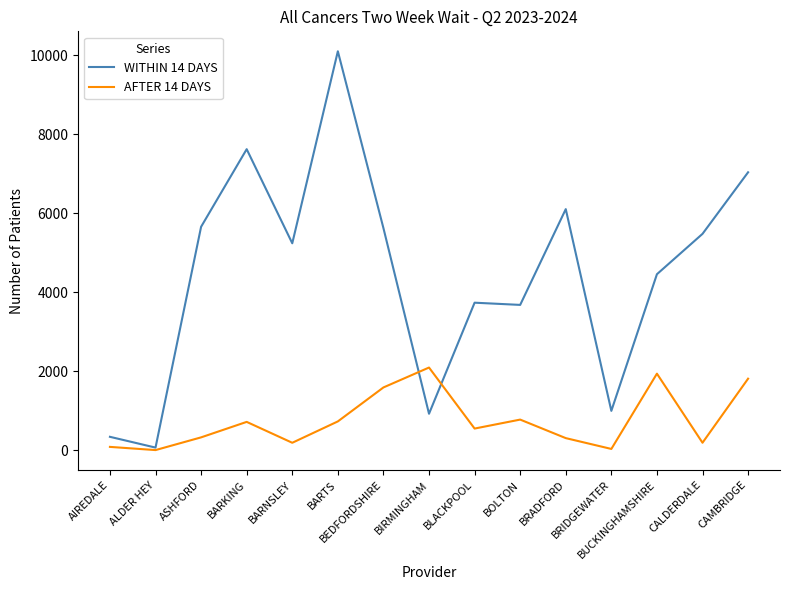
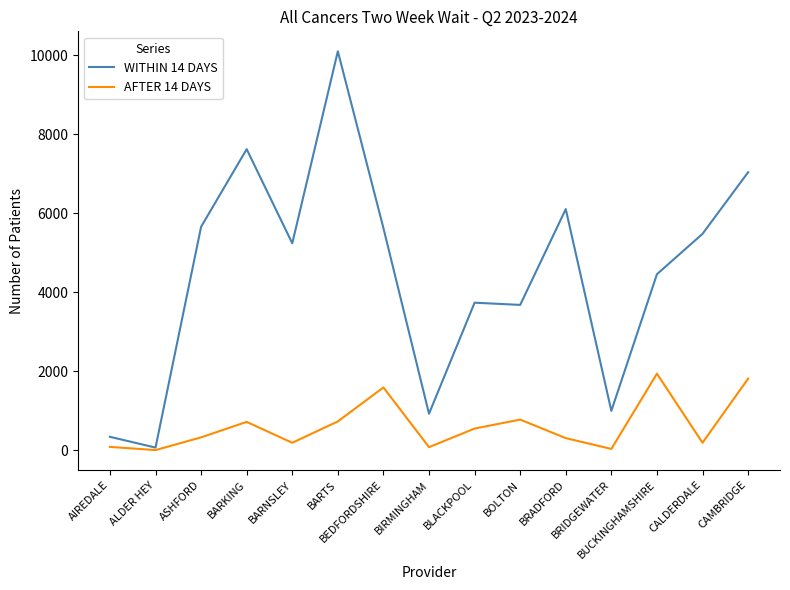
  {
    "WITHIN 14 DAYS": {
      "AIREDALE": 300,
      "ASHFORD": 5700,
      "BARKING": 7600,
      "BARNSLEY": 5200,
      "BARTS": 10100,
      "BEDFORDSHIRE": 5600,
      "BIRMINGHAM": 900,
      "BLACKPOOL": 3700,
      "BOLTON": 3700,
      "BRADFORD": 6100,
      "BRIDGEWATER": 1000,
      "BUCKINGHAMSHIRE": 4500,
      "CALDERDALE": 5500,
      "CAMBRIDGE": 7000
    },
    "AFTER 14 DAYS": {
      "AIREDALE": 100,
      "ASHFORD": 300,
      "BARKING": 700,
      "BARNSLEY": 200,
      "BARTS": 700,
      "BEDFORDSHIRE": 1600,
-     "BIRMINGHAM": 2100,
+     "BIRMINGHAM": 100,
      "BLACKPOOL": 500,
      "BOLTON": 800,
      "BRADFORD": 300,
      "BRIDGEWATER": 0,
      "BUCKINGHAMSHIRE": 1900,
      "CALDERDALE": 200,
      "CAMBRIDGE": 1800
    }
  }
